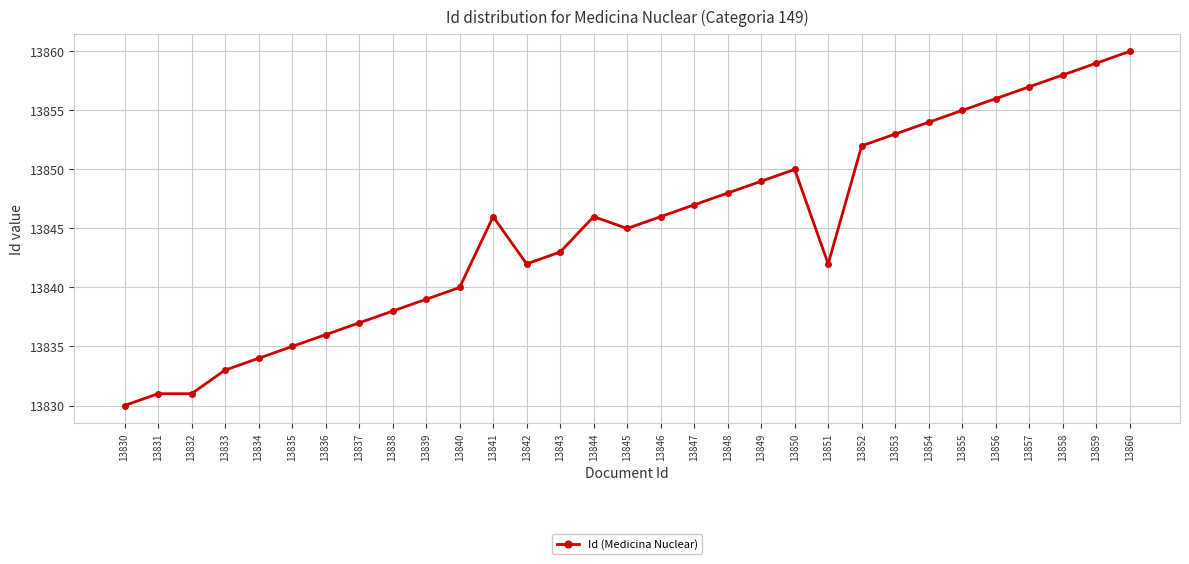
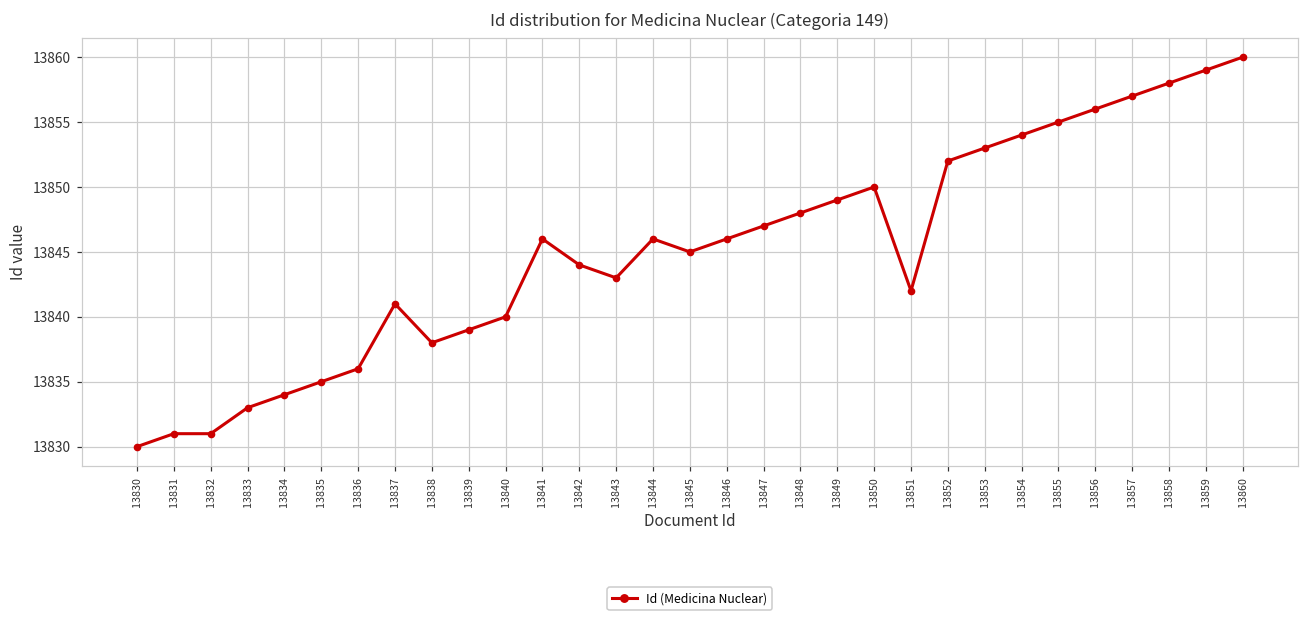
  {
    "13830": 13830,
    "13831": 13831,
    "13832": 13831,
    "13833": 13833,
    "13834": 13834,
    "13835": 13835,
    "13836": 13836,
-   "13837": 13837,
+   "13837": 13841,
    "13838": 13838,
    "13839": 13839,
    "13840": 13840,
    "13841": 13846,
-   "13842": 13842,
+   "13842": 13844,
    "13843": 13843,
    "13844": 13846,
    "13845": 13845,
    "13846": 13846,
    "13847": 13847,
    "13848": 13848,
    "13849": 13849,
    "13850": 13850,
    "13851": 13842,
    "13852": 13852,
    "13853": 13853,
    "13854": 13854,
    "13855": 13855,
    "13856": 13856,
    "13857": 13857,
    "13858": 13858,
    "13859": 13859,
    "13860": 13860
  }
